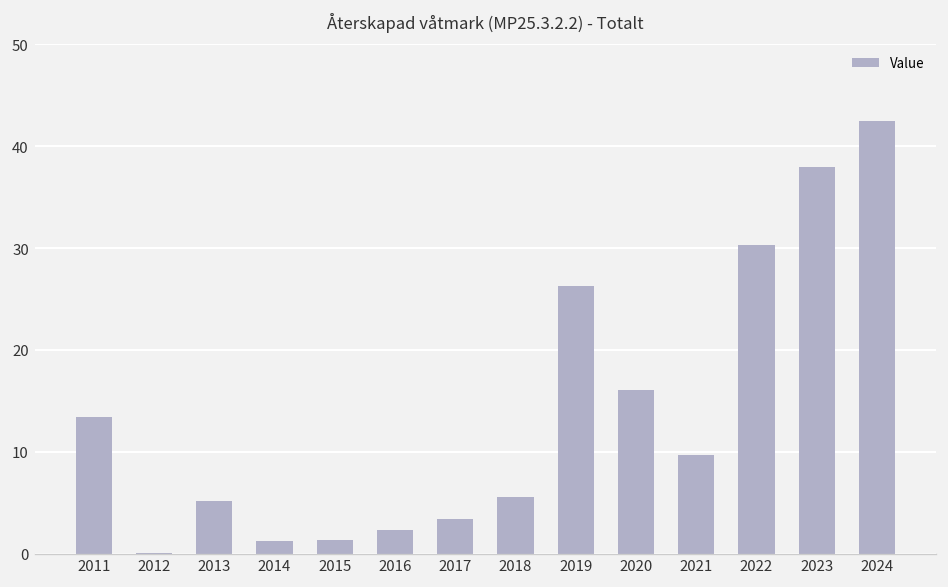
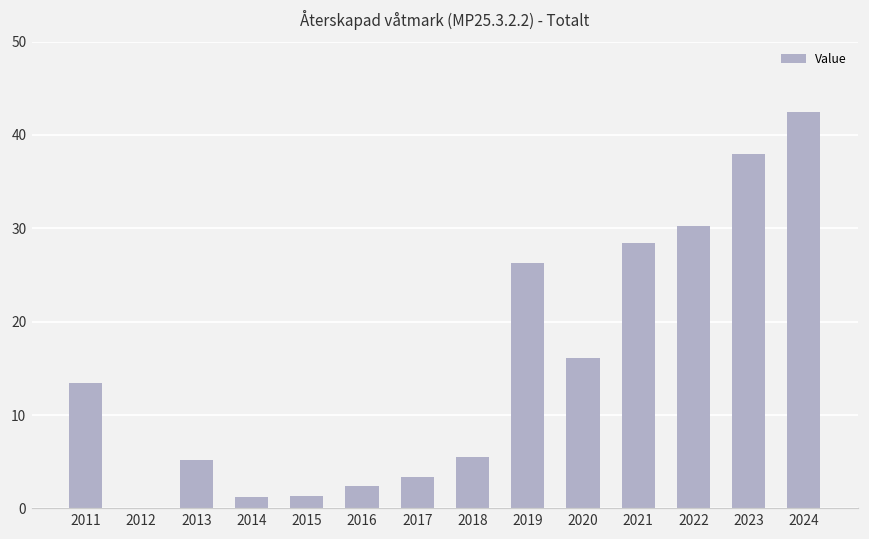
  {
    "2011": 13,
    "2013": 5,
    "2014": 1,
    "2015": 1,
    "2016": 2,
    "2017": 3,
    "2018": 6,
    "2019": 26,
    "2020": 16,
-   "2021": 10,
+   "2021": 28,
    "2022": 30,
    "2023": 38,
    "2024": 43
  }
